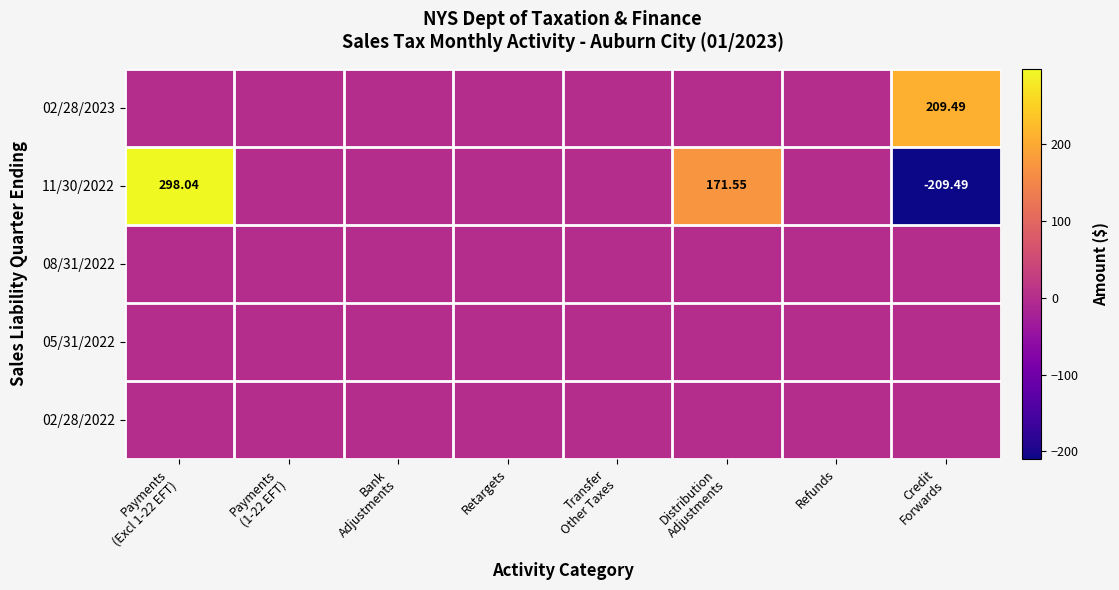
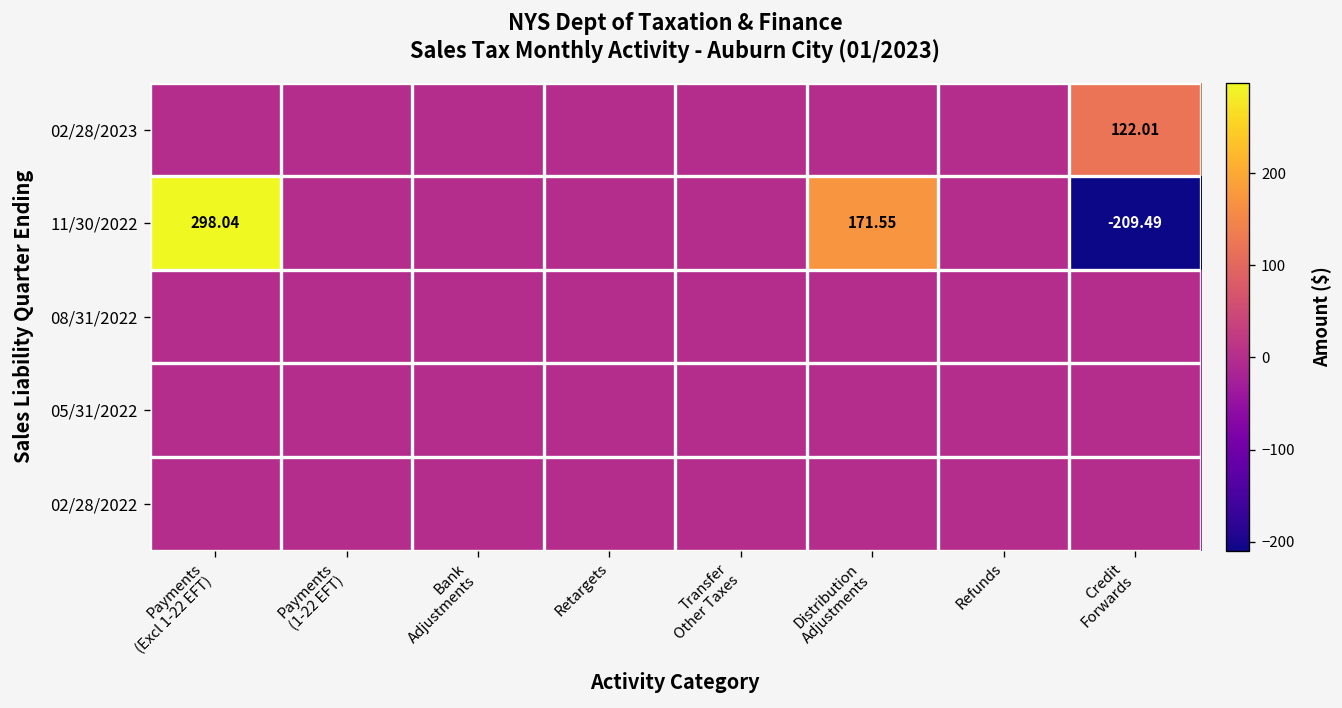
  {
    "02/28/2023": {
-     "Credit Forwards": 209.49
+     "Credit Forwards": 122.01
    },
    "11/30/2022": {
      "Payments (Excl 1-22 EFT)": 298.04,
      "Distribution Adjustments": 171.55,
      "Credit Forwards": -209.49
    }
  }
